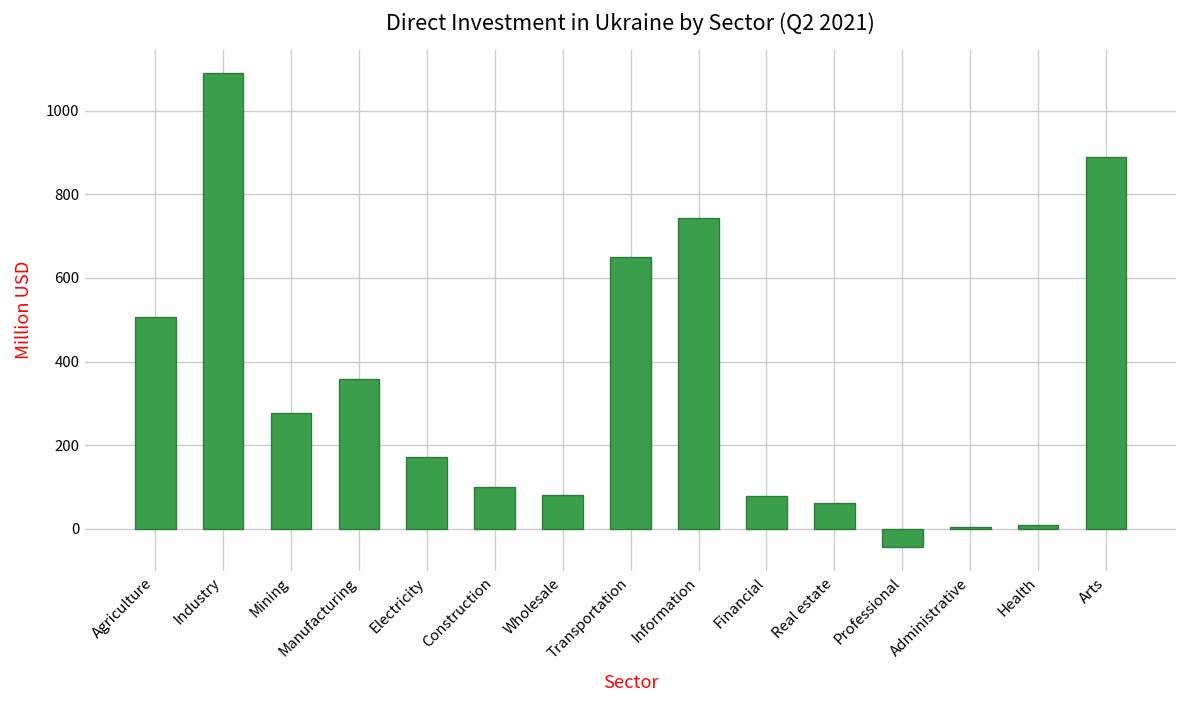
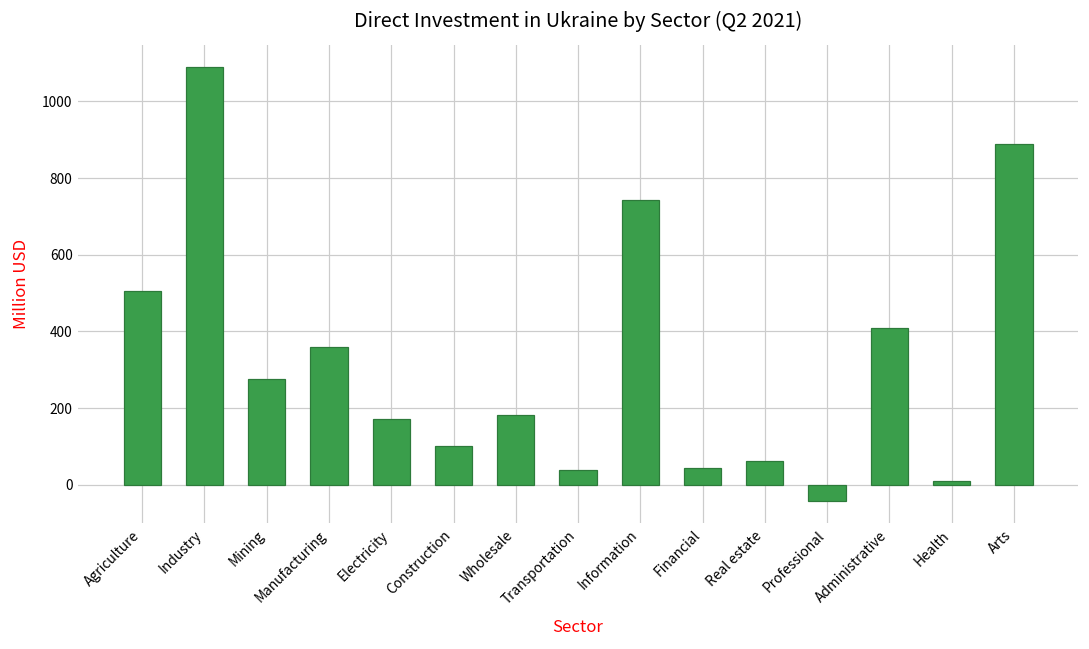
  {
    "Agriculture": 510,
    "Industry": 1090,
    "Mining": 280,
    "Manufacturing": 360,
    "Electricity": 170,
    "Construction": 100,
-   "Wholesale": 80,
-   "Transportation": 650,
+   "Wholesale": 180,
+   "Transportation": 40,
    "Information": 740,
-   "Financial": 80,
+   "Financial": 40,
    "Real estate": 60,
    "Professional": -40,
-   "Administrative": 10,
+   "Administrative": 410,
    "Health": 10,
    "Arts": 890
  }
